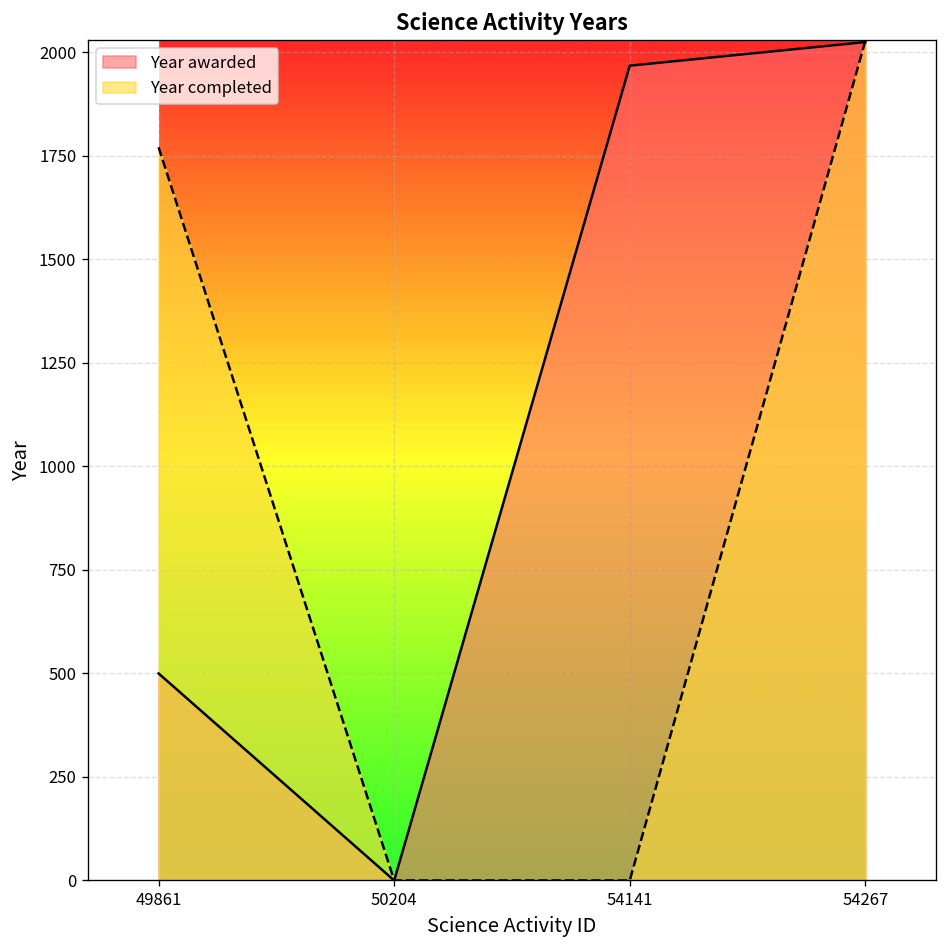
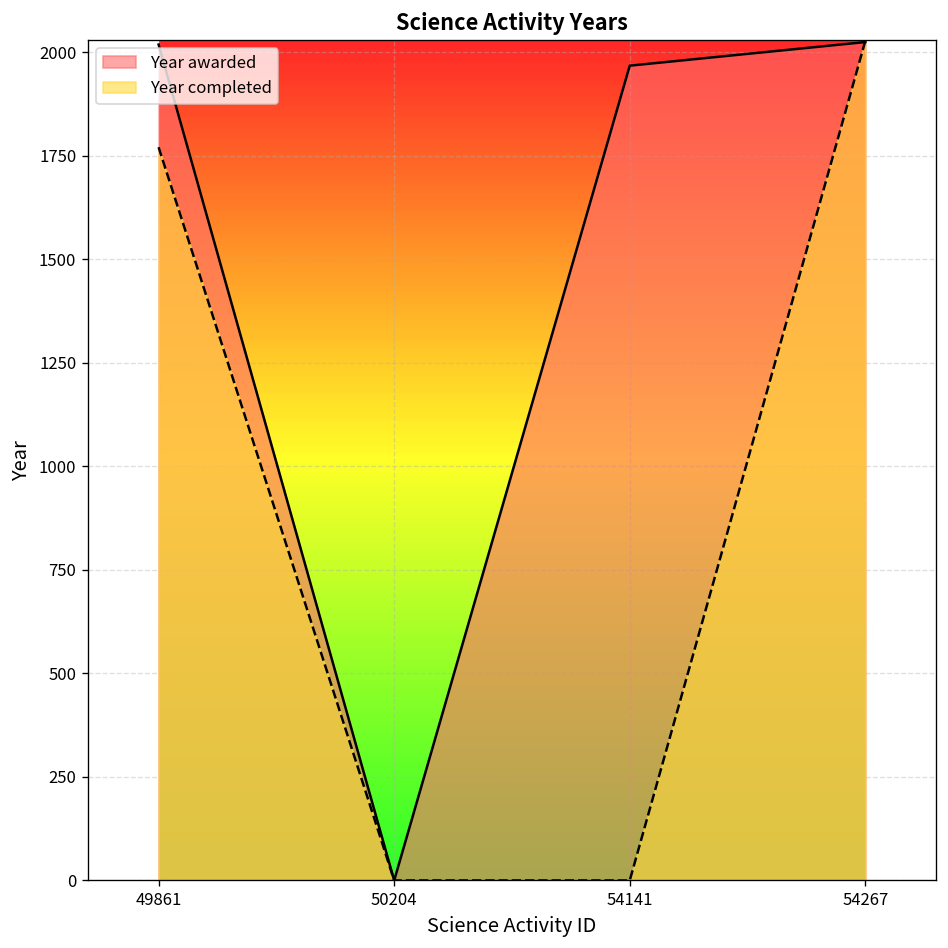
  {
    "Year awarded": {
-     "49861": 500,
+     "49861": 2020,
      "54141": 1970
    },
    "Year completed": {
      "49861": 1770,
      "54141": 0
    }
  }
